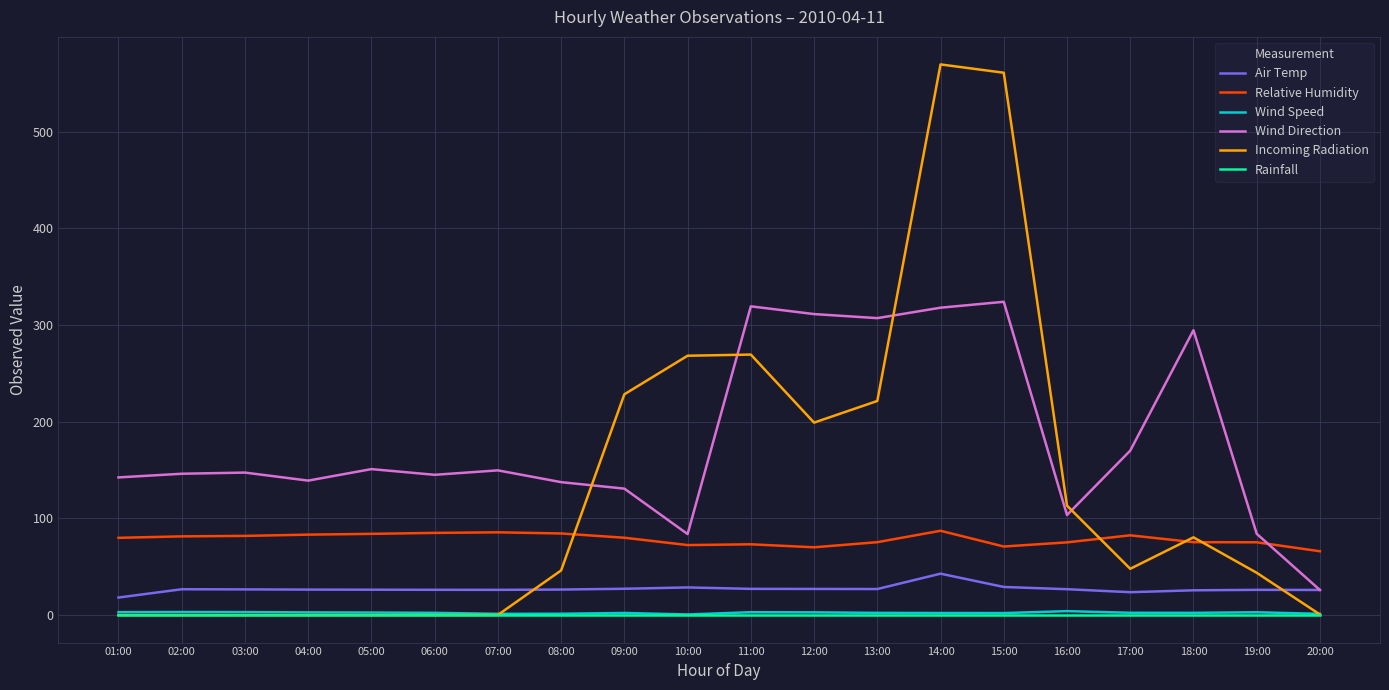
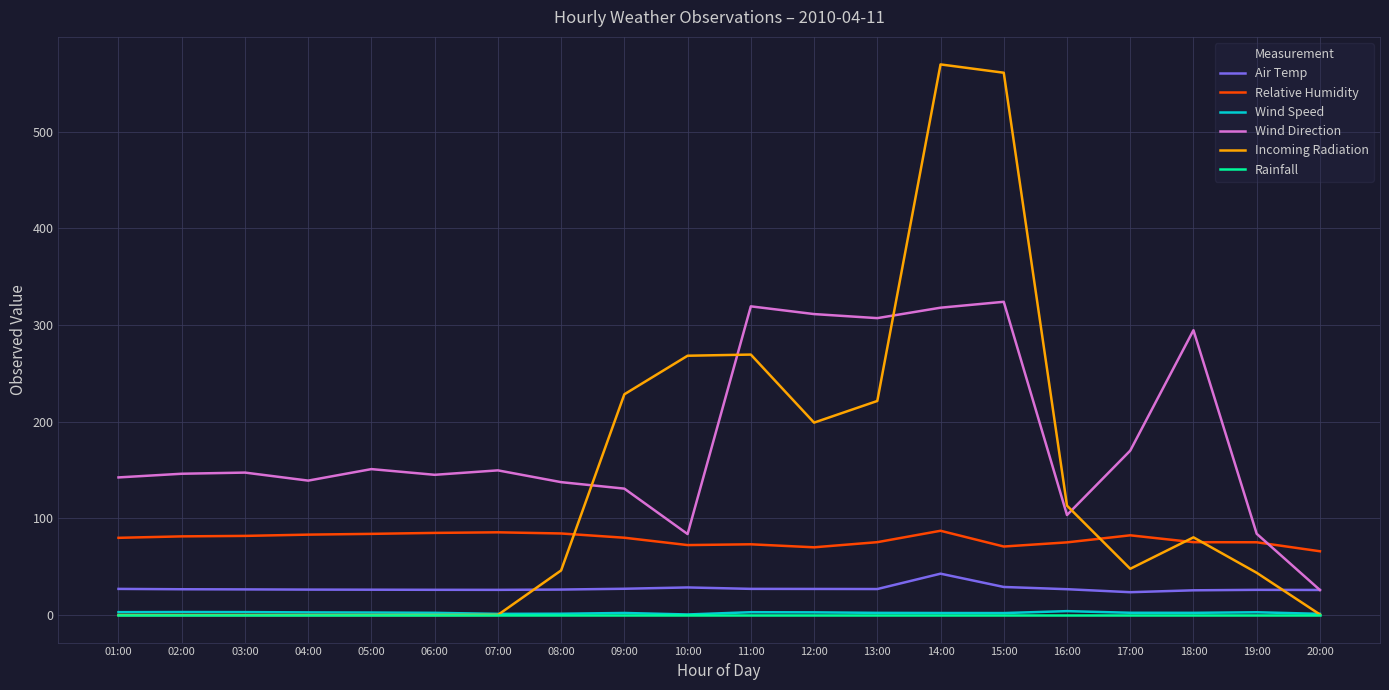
  {
    "Air Temp": {
-     "01:00": 20,
+     "01:00": 30,
      "02:00": 30,
      "03:00": 30,
      "04:00": 30,
      "05:00": 30,
      "06:00": 30,
      "07:00": 30,
      "08:00": 30,
      "09:00": 30,
      "10:00": 30,
      "11:00": 30,
      "12:00": 30,
      "13:00": 30,
      "14:00": 40,
      "15:00": 30,
      "16:00": 30,
      "17:00": 20,
      "18:00": 30,
      "19:00": 30
    },
    "Relative Humidity": {
      "01:00": 80,
      "02:00": 80,
      "03:00": 80,
      "04:00": 80,
      "05:00": 80,
      "06:00": 90,
      "07:00": 90,
      "08:00": 80,
      "09:00": 80,
      "10:00": 70,
      "11:00": 70,
      "12:00": 70,
      "13:00": 80,
      "14:00": 90,
      "15:00": 70,
      "16:00": 80,
      "17:00": 80,
      "18:00": 80,
      "19:00": 80,
      "20:00": 70
    },
    "Wind Speed": {
      "01:00": 0,
      "02:00": 0,
      "03:00": 0,
      "04:00": 0,
      "05:00": 0,
      "11:00": 0,
      "12:00": 0,
      "16:00": 0,
      "19:00": 0
    },
    "Wind Direction": {
      "01:00": 140,
      "02:00": 150,
      "03:00": 150,
      "04:00": 140,
      "05:00": 150,
      "06:00": 150,
      "07:00": 150,
      "08:00": 140,
      "09:00": 130,
      "10:00": 80,
      "11:00": 320,
      "12:00": 310,
      "13:00": 310,
      "14:00": 320,
      "15:00": 320,
      "16:00": 100,
      "17:00": 170,
      "18:00": 290,
      "19:00": 80
    },
    "Incoming Radiation": {
      "08:00": 50,
      "09:00": 230,
      "10:00": 270,
      "11:00": 270,
      "12:00": 200,
      "13:00": 220,
      "14:00": 570,
      "15:00": 560,
      "16:00": 110,
      "17:00": 50,
      "18:00": 80,
      "19:00": 40
    },
    "Rainfall": {
      "11:00": 0,
      "12:00": 0,
      "16:00": 0,
      "19:00": 0
    }
  }
